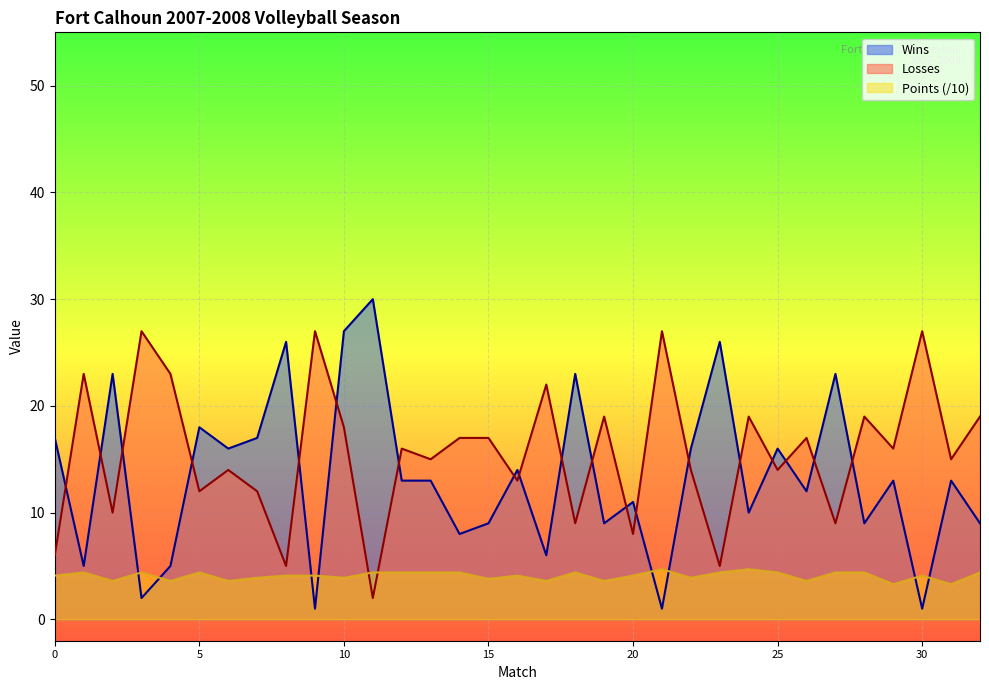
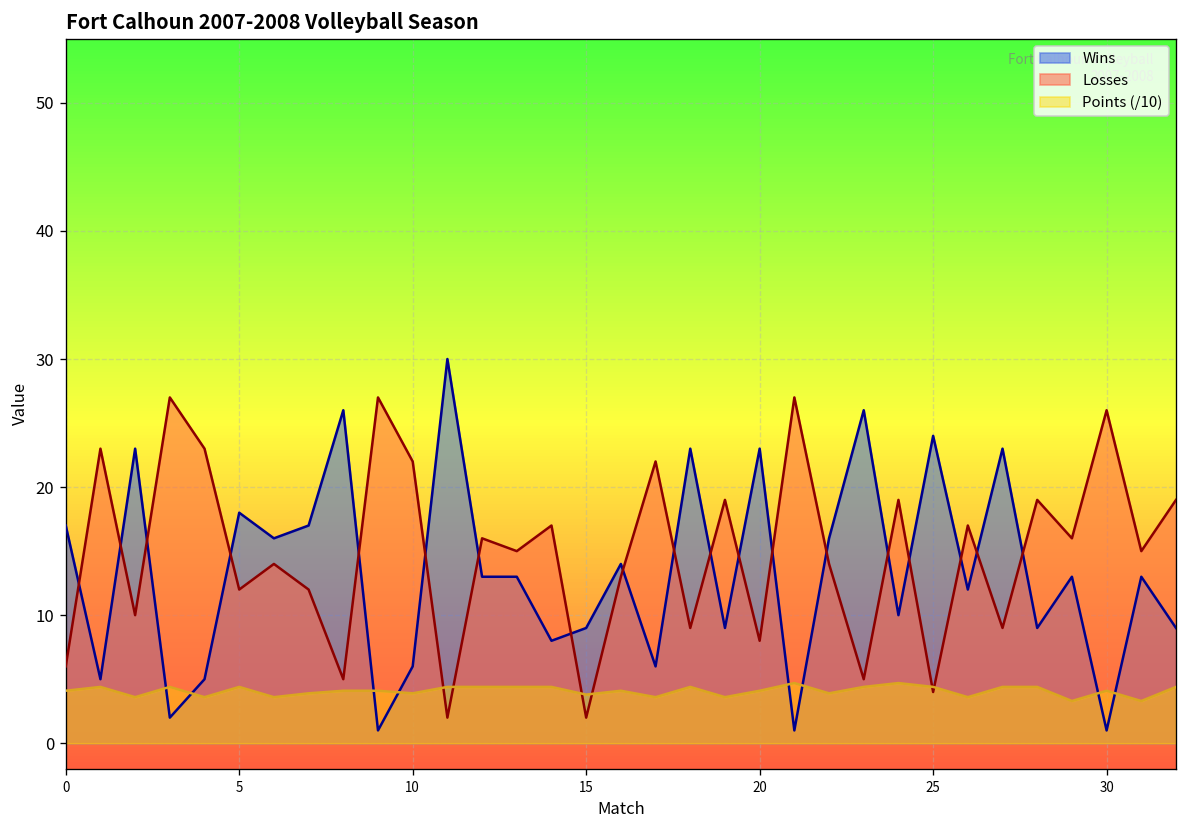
  {
    "Wins": {
      "0": 17,
      "5": 18,
-     "10": 27,
+     "10": 6,
      "15": 9,
-     "20": 11,
-     "25": 16,
+     "20": 23,
+     "25": 24,
      "30": 1
    },
    "Losses": {
      "0": 6,
      "5": 12,
-     "10": 18,
-     "15": 17,
+     "10": 22,
+     "15": 2,
      "20": 8,
-     "25": 14,
-     "30": 27
+     "25": 4,
+     "30": 26
    },
    "Points (/10)": {
      "0": 4,
      "5": 4.4,
      "10": 4,
      "15": 4,
      "20": 4,
      "25": 4.4,
      "30": 4
    }
  }
